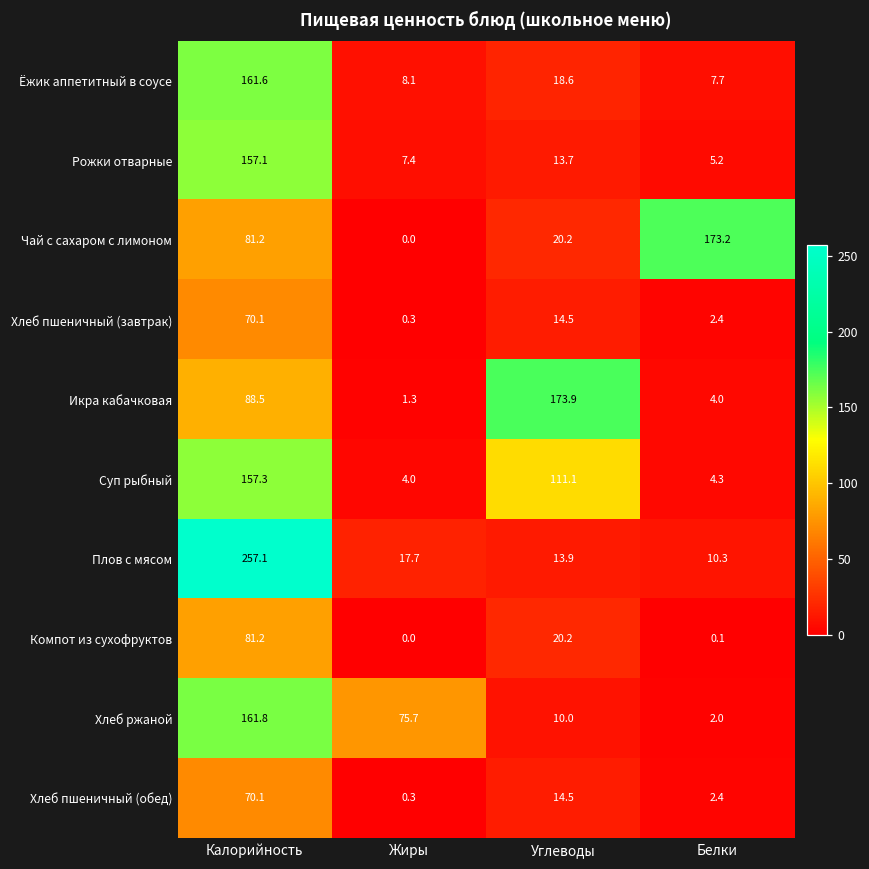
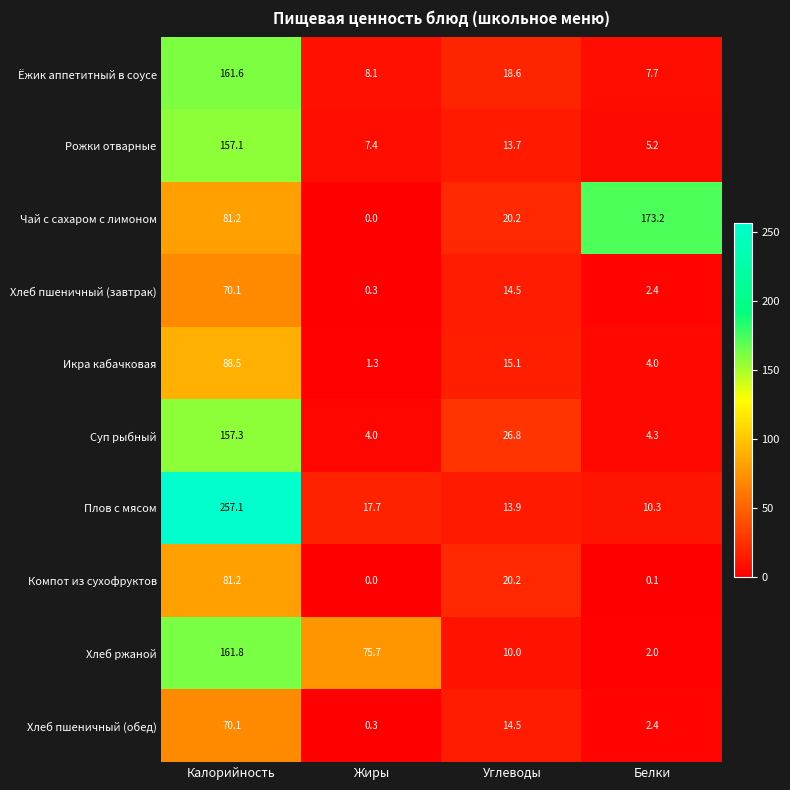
  {
    "Ёжик аппетитный в соусе": {
      "Калорийность": 161.6,
      "Жиры": 8.1,
      "Углеводы": 18.6,
      "Белки": 7.7
    },
    "Рожки отварные": {
      "Калорийность": 157.1,
      "Жиры": 7.4,
      "Углеводы": 13.7,
      "Белки": 5.2
    },
    "Чай с сахаром с лимоном": {
      "Калорийность": 81.2,
      "Жиры": 0.0,
      "Углеводы": 20.2,
      "Белки": 173.2
    },
    "Хлеб пшеничный (завтрак)": {
      "Калорийность": 70.1,
      "Жиры": 0.3,
      "Углеводы": 14.5,
      "Белки": 2.4
    },
    "Икра кабачковая": {
      "Калорийность": 88.5,
      "Жиры": 1.3,
-     "Углеводы": 173.9,
+     "Углеводы": 15.1,
      "Белки": 4.0
    },
    "Суп рыбный": {
      "Калорийность": 157.3,
      "Жиры": 4.0,
-     "Углеводы": 111.1,
+     "Углеводы": 26.8,
      "Белки": 4.3
    },
    "Плов с мясом": {
      "Калорийность": 257.1,
      "Жиры": 17.7,
      "Углеводы": 13.9,
      "Белки": 10.3
    },
    "Компот из сухофруктов": {
      "Калорийность": 81.2,
      "Жиры": 0.0,
      "Углеводы": 20.2,
      "Белки": 0.1
    },
    "Хлеб ржаной": {
      "Калорийность": 161.8,
      "Жиры": 75.7,
      "Углеводы": 10.0,
      "Белки": 2.0
    },
    "Хлеб пшеничный (обед)": {
      "Калорийность": 70.1,
      "Жиры": 0.3,
      "Углеводы": 14.5,
      "Белки": 2.4
    }
  }
